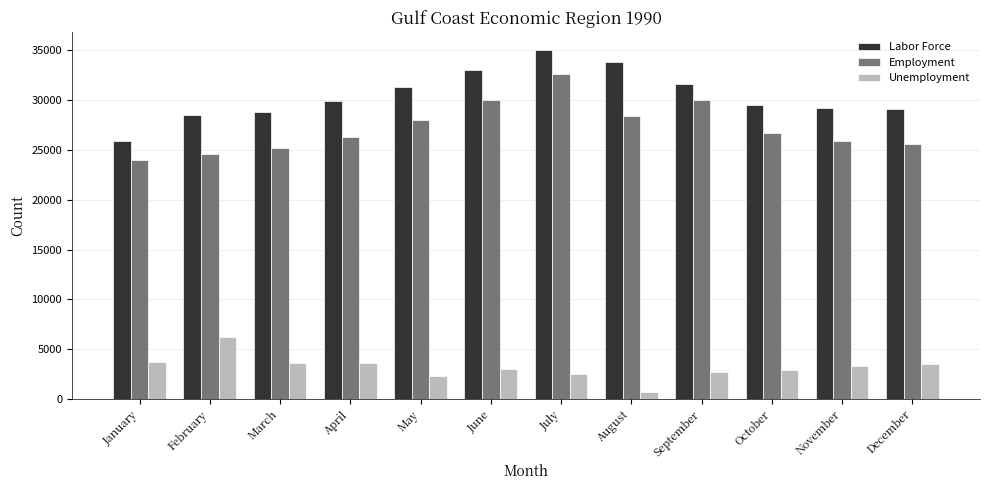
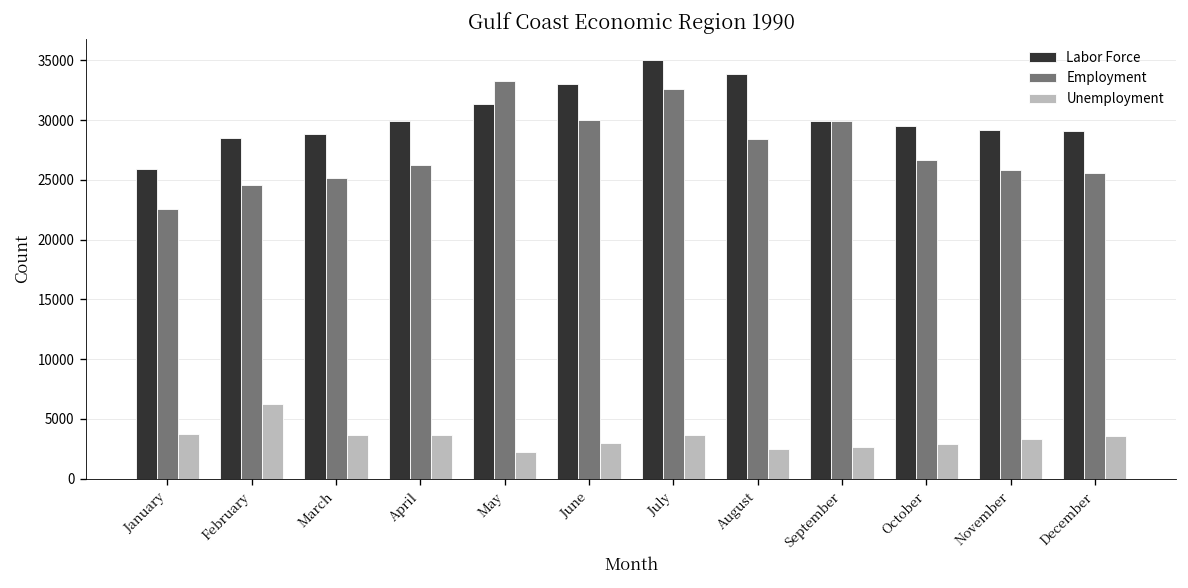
  {
    "Labor Force": {
      "January": 26000,
      "February": 29000,
      "March": 29000,
      "April": 30000,
      "May": 31000,
      "June": 33000,
      "July": 35000,
      "August": 34000,
-     "September": 32000,
+     "September": 30000,
      "October": 30000,
      "November": 29000,
      "December": 29000
    },
    "Employment": {
-     "January": 24000,
+     "January": 23000,
      "February": 25000,
      "March": 25000,
      "April": 26000,
-     "May": 28000,
+     "May": 33000,
      "June": 30000,
      "July": 33000,
      "August": 28000,
      "September": 30000,
      "October": 27000,
      "November": 26000,
      "December": 26000
    },
    "Unemployment": {
      "January": 4000,
      "February": 6000,
      "March": 4000,
      "April": 4000,
      "May": 2000,
      "June": 3000,
-     "July": 2000,
-     "August": 1000,
+     "July": 4000,
+     "August": 2000,
      "September": 3000,
      "October": 3000,
      "November": 3000,
      "December": 4000
    }
  }
